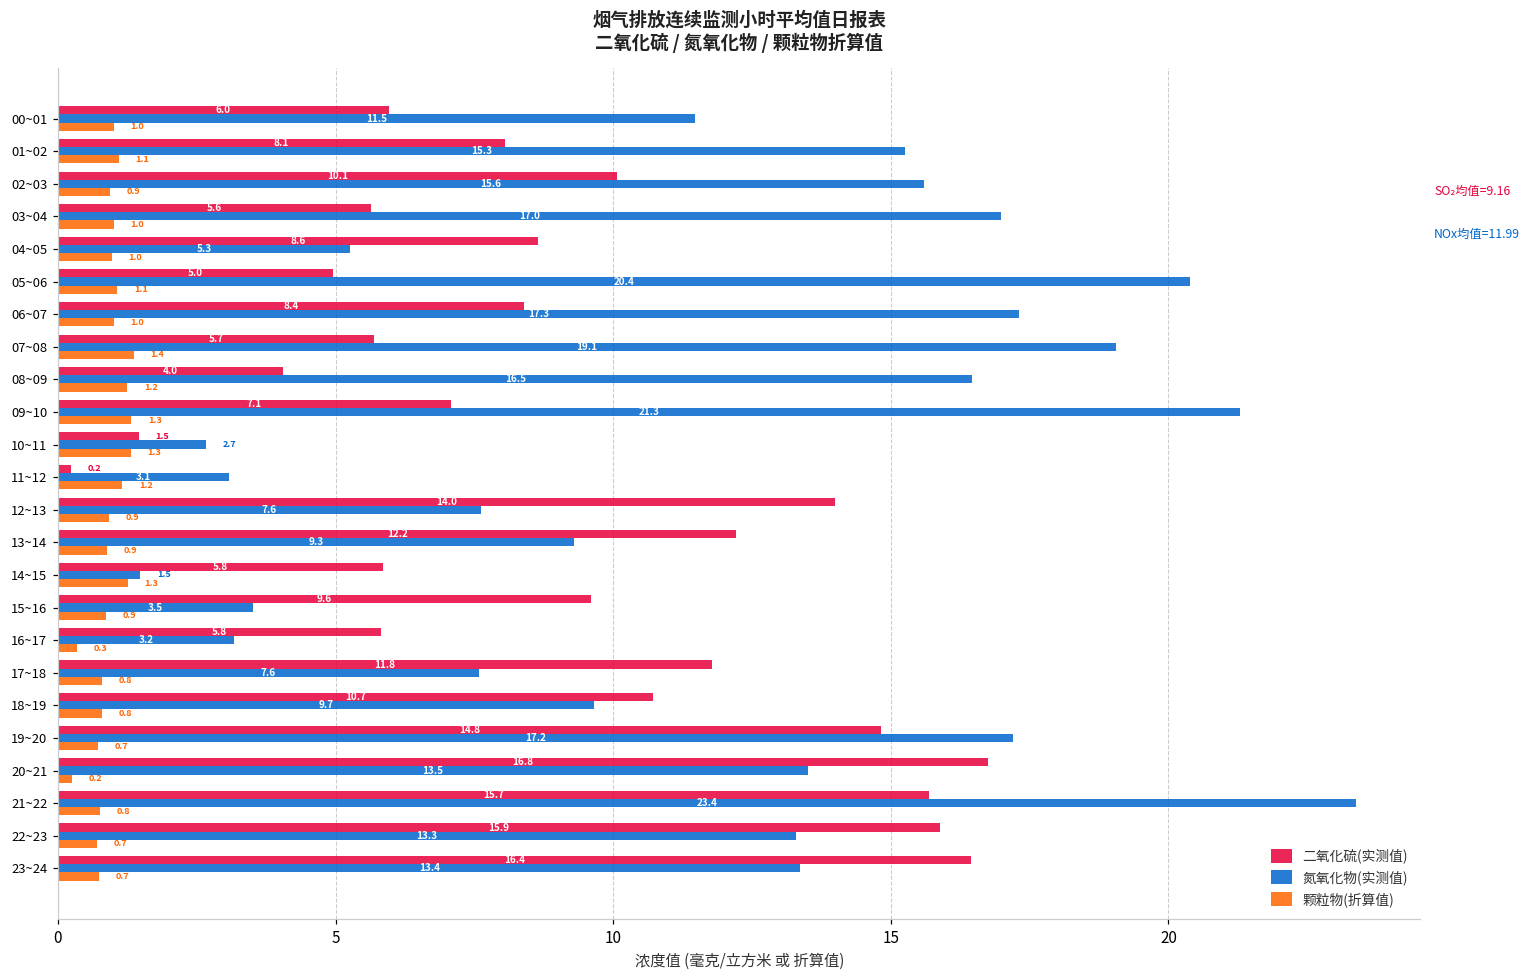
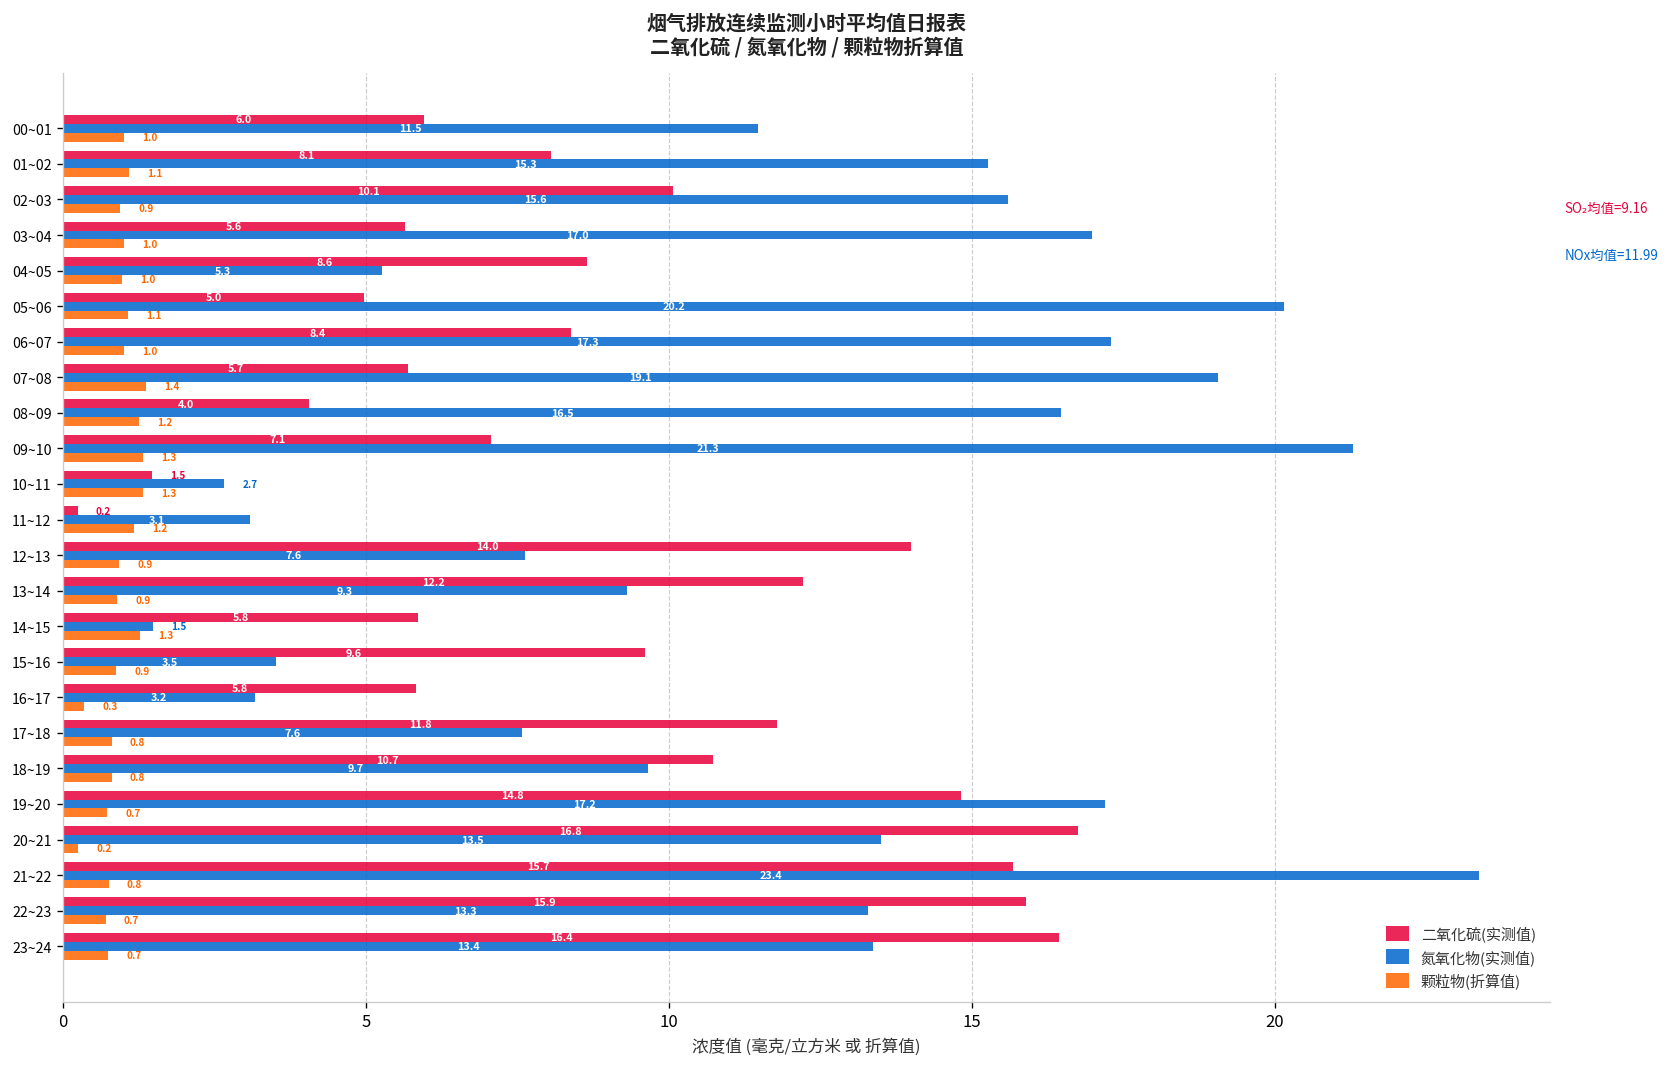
  {
    "二氧化硫(实测值)": {
      "00~01": 6.0,
      "01~02": 8.1,
      "02~03": 10.1,
      "03~04": 5.6,
      "04~05": 8.6,
      "05~06": 5.0,
      "06~07": 8.4,
      "07~08": 5.7,
      "08~09": 4.0,
      "09~10": 7.1,
      "10~11": 1.5,
      "11~12": 0.2,
      "12~13": 14.0,
      "13~14": 12.2,
      "14~15": 5.8,
      "15~16": 9.6,
      "16~17": 5.8,
      "17~18": 11.8,
      "18~19": 10.7,
      "19~20": 14.8,
      "20~21": 16.8,
      "21~22": 15.7,
      "22~23": 15.9,
      "23~24": 16.4
    },
    "氮氧化物(实测值)": {
      "00~01": 11.5,
      "01~02": 15.3,
      "02~03": 15.6,
      "03~04": 17.0,
      "04~05": 5.3,
-     "05~06": 20.4,
+     "05~06": 20.2,
      "06~07": 17.3,
      "07~08": 19.1,
      "08~09": 16.5,
      "09~10": 21.3,
      "10~11": 2.7,
      "11~12": 3.1,
      "12~13": 7.6,
      "13~14": 9.3,
      "14~15": 1.5,
      "15~16": 3.5,
      "16~17": 3.2,
      "17~18": 7.6,
      "18~19": 9.7,
      "19~20": 17.2,
      "20~21": 13.5,
      "21~22": 23.4,
      "22~23": 13.3,
      "23~24": 13.4
    },
    "颗粒物(折算值)": {
      "00~01": 1.0,
      "01~02": 1.1,
      "02~03": 0.9,
      "03~04": 1.0,
      "04~05": 1.0,
      "05~06": 1.1,
      "06~07": 1.0,
      "07~08": 1.4,
      "08~09": 1.2,
      "09~10": 1.3,
      "10~11": 1.3,
      "12~13": 0.9,
      "13~14": 0.9,
      "14~15": 1.3,
      "15~16": 0.9,
      "16~17": 0.3,
      "17~18": 0.8,
      "18~19": 0.8,
      "19~20": 0.7,
      "20~21": 0.2,
      "21~22": 0.8,
      "22~23": 0.7,
      "23~24": 0.7
    }
  }
